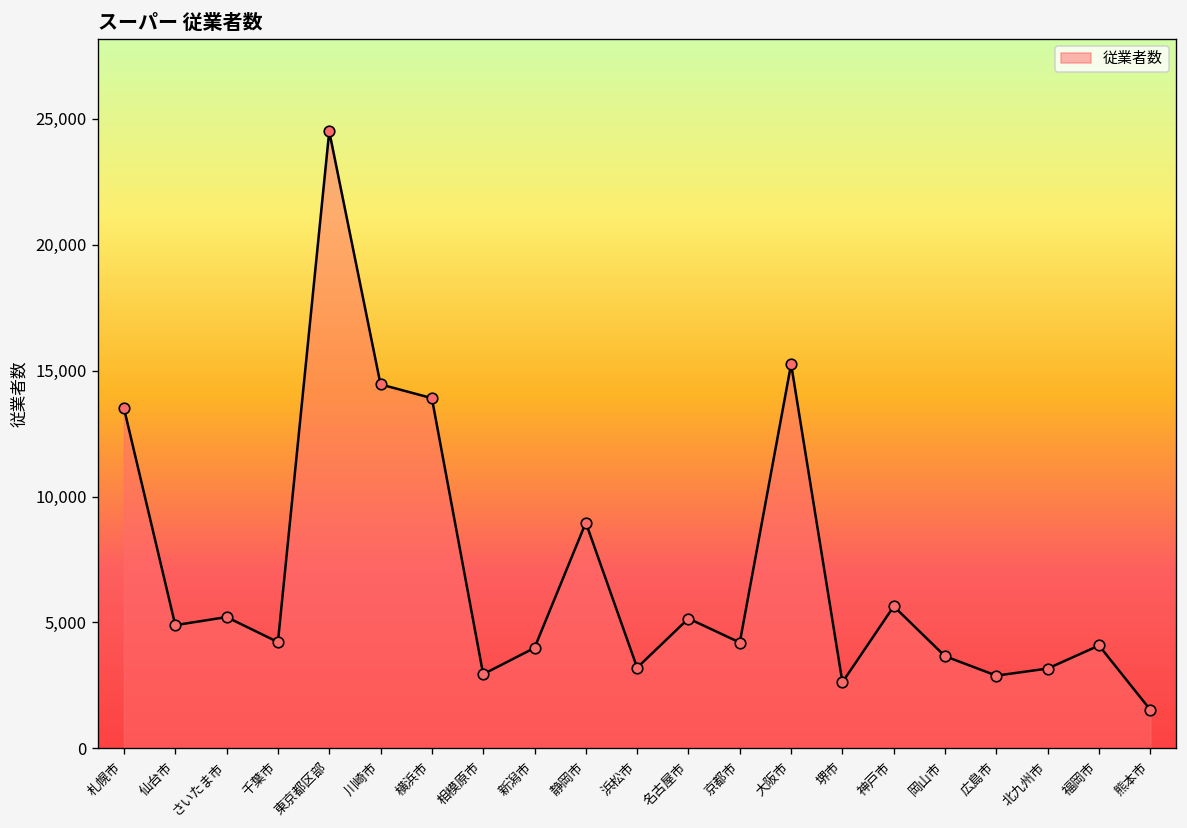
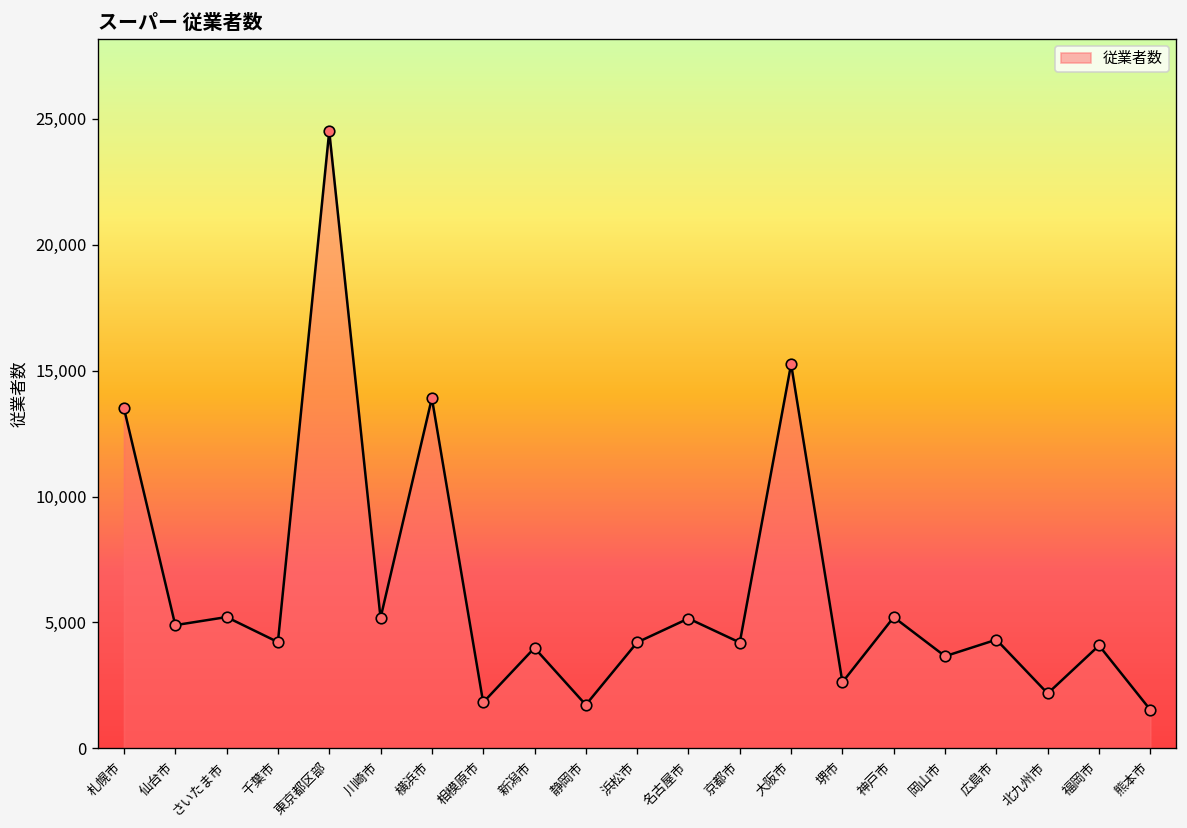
  {
    "札幌市": "13,500",
    "仙台市": "4,900",
    "さいたま市": "5,200",
    "千葉市": "4,200",
    "東京都区部": "24,500",
-   "川崎市": "14,500",
+   "川崎市": "5,200",
    "横浜市": "13,900",
-   "相模原市": "2,900",
+   "相模原市": "1,800",
    "新潟市": "4,000",
-   "静岡市": "9,000",
-   "浜松市": "3,200",
+   "静岡市": "1,700",
+   "浜松市": "4,200",
    "名古屋市": "5,200",
    "京都市": "4,200",
    "大阪市": "15,300",
    "堺市": "2,600",
-   "神戸市": "5,600",
+   "神戸市": "5,200",
    "岡山市": "3,700",
-   "広島市": "2,900",
-   "北九州市": "3,200",
+   "広島市": "4,300",
+   "北九州市": "2,200",
    "福岡市": "4,100",
    "熊本市": "1,500"
  }
